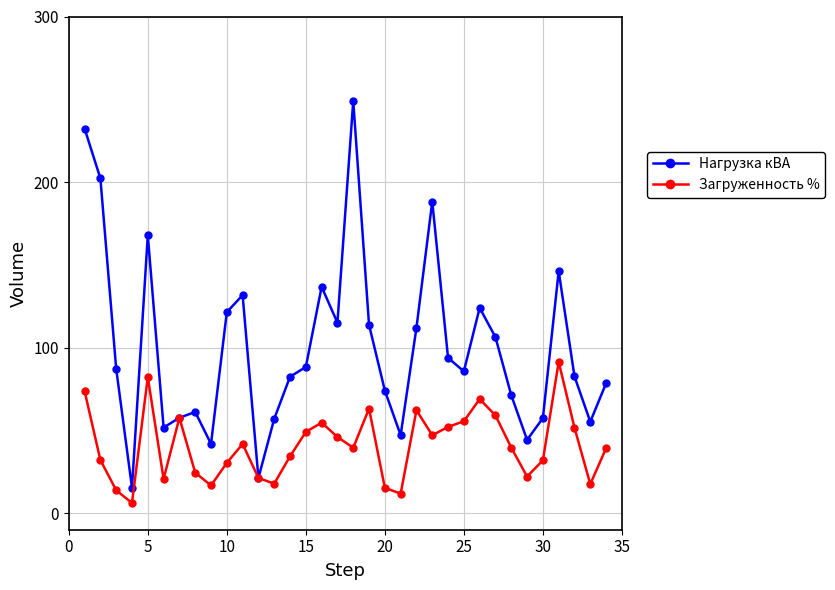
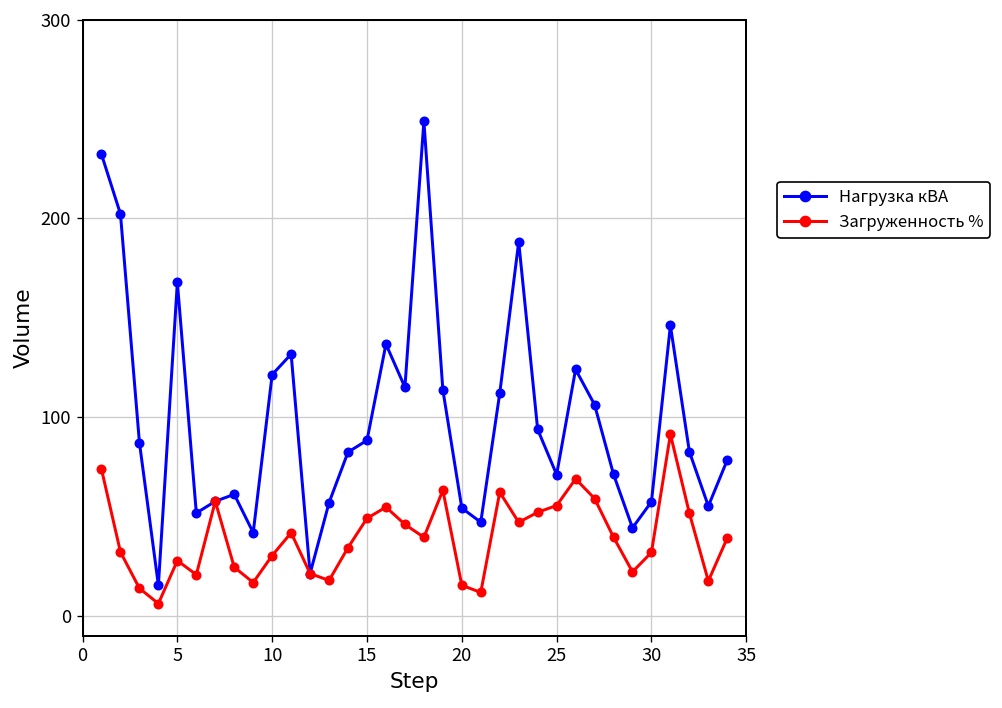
  {
    "Нагрузка кВА": {
      "5": 168,
      "10": 121,
      "15": 88,
-     "20": 74,
-     "25": 86,
+     "20": 54,
+     "25": 71,
      "30": 57
    },
    "Загруженность %": {
-     "5": 82,
+     "5": 28,
      "10": 30,
      "15": 49,
      "20": 15,
      "25": 56,
      "30": 32
    }
  }
